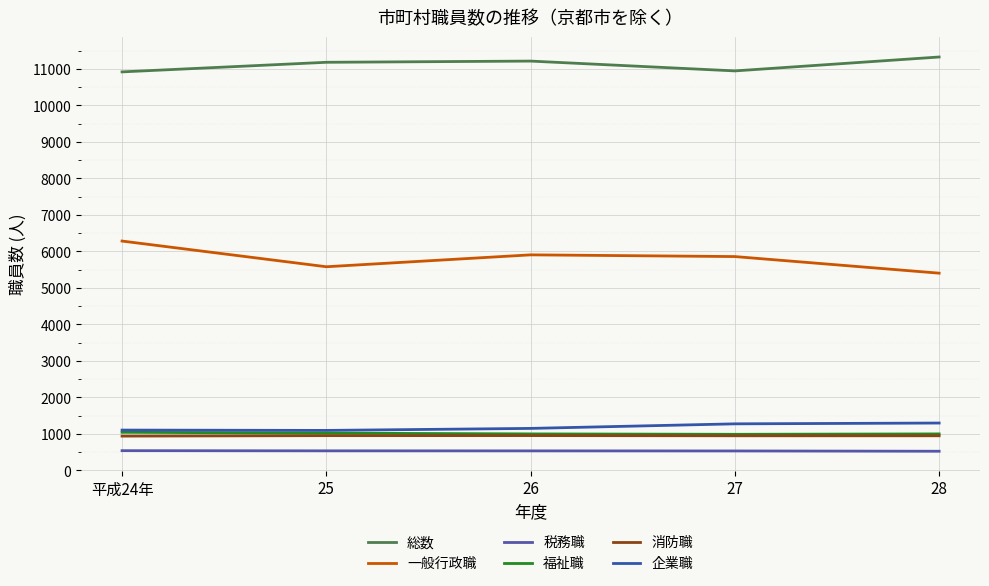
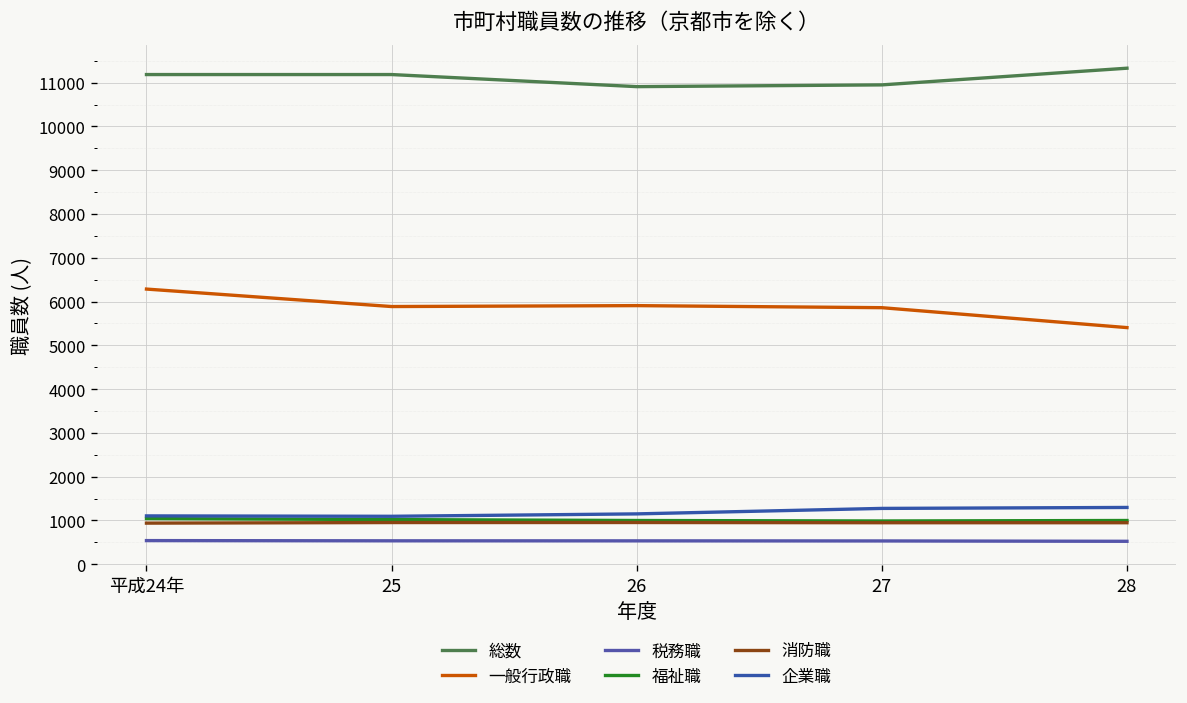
  {
    "総数": {
-     "平成24年": 10900,
+     "平成24年": 11200,
      "25": 11200,
-     "26": 11200,
+     "26": 10900,
      "27": 10900,
      "28": 11300
    },
    "一般行政職": {
      "平成24年": 6300,
-     "25": 5600,
+     "25": 5900,
      "26": 5900,
      "27": 5900,
      "28": 5400
    },
    "消防職": {
      "平成24年": 900
    }
  }
